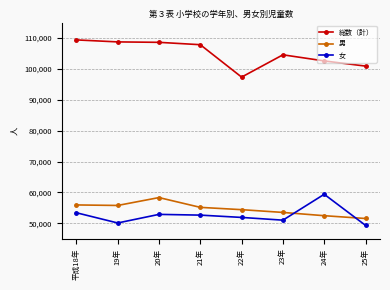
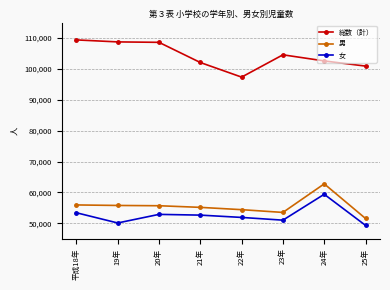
  {
    "総数（計）": {
      "平成18年": "109,000",
      "19年": "109,000",
      "20年": "109,000",
-     "21年": "108,000",
+     "21年": "102,000",
      "22年": "97,000",
      "23年": "105,000",
      "25年": "101,000"
    },
    "男": {
      "平成18年": "56,000",
      "19年": "56,000",
-     "20年": "58,000",
+     "20年": "56,000",
      "21年": "55,000",
      "22年": "54,000",
      "23年": "54,000",
-     "24年": "52,000",
+     "24年": "63,000",
      "25年": "52,000"
    },
    "女": {
      "平成18年": "53,000",
      "19年": "50,000",
      "20年": "53,000",
      "21年": "53,000",
      "22年": "52,000",
      "23年": "51,000",
      "24年": "59,000",
      "25年": "49,000"
    }
  }
